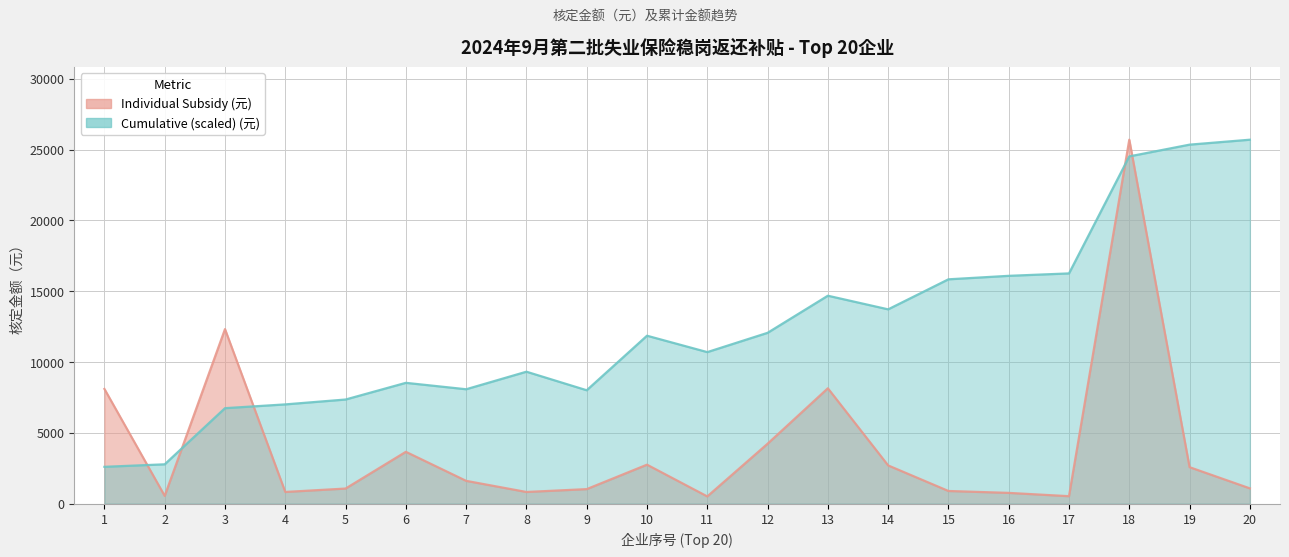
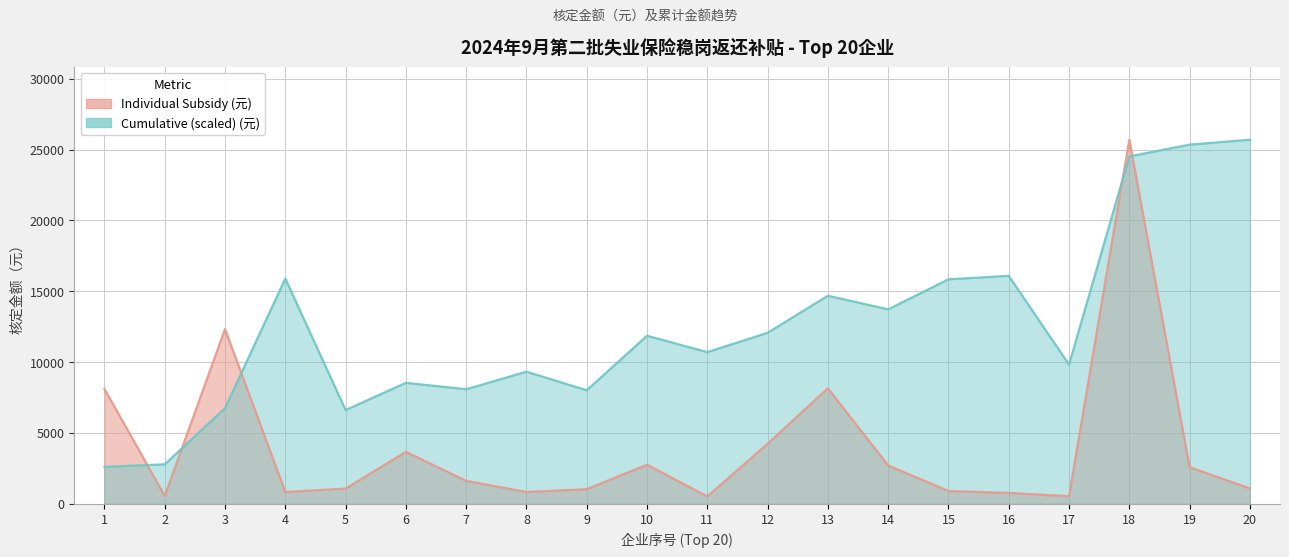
  {
    "Cumulative (scaled) (元)": {
      "1": 2600,
      "2": 2800,
      "3": 6700,
-     "4": 7000,
-     "5": 7400,
+     "4": 15900,
+     "5": 6600,
      "6": 8500,
      "7": 8100,
      "8": 9300,
      "9": 8000,
      "10": 11900,
      "11": 10700,
      "12": 12100,
      "13": 14700,
      "14": 13700,
      "15": 15800,
      "16": 16100,
-     "17": 16300,
+     "17": 9800,
      "18": 24500,
      "19": 25400,
      "20": 25700
    }
  }
